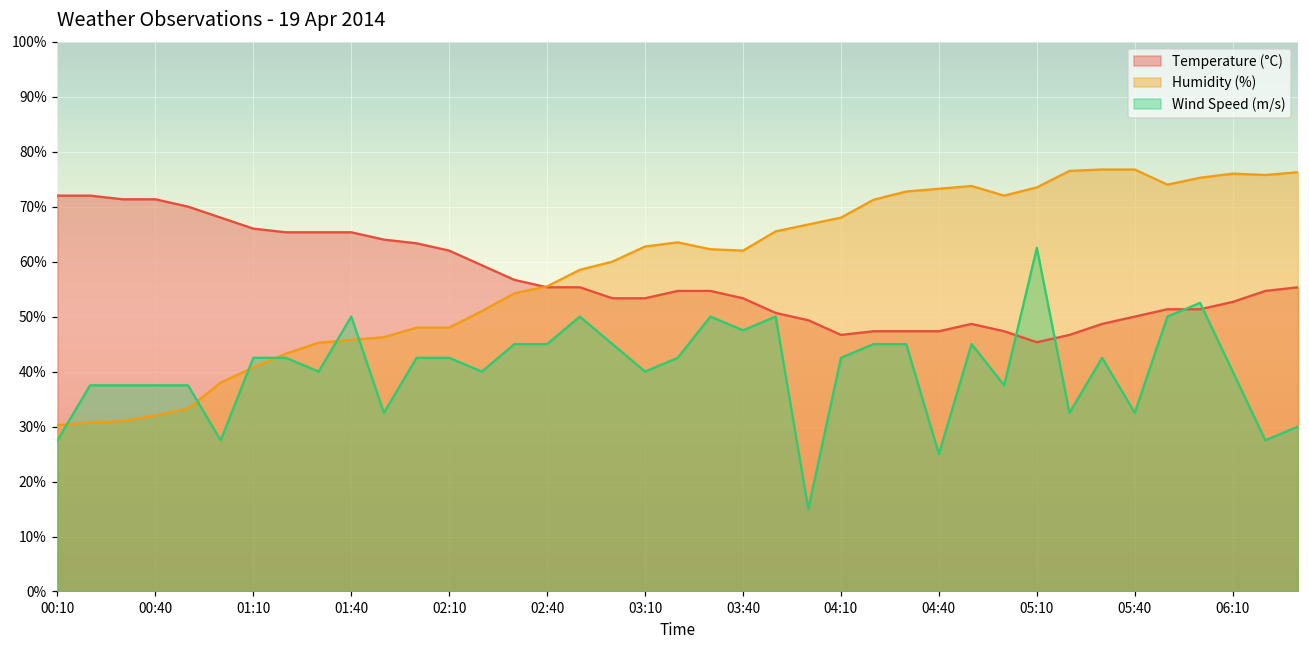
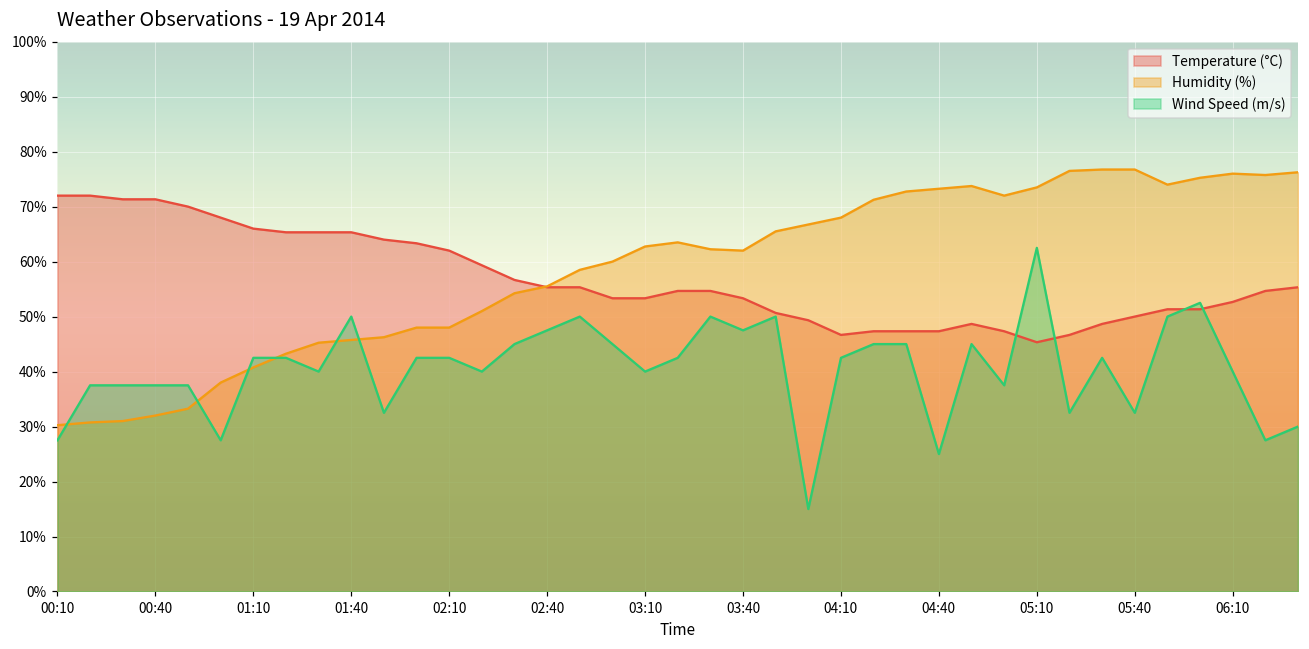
  {
    "Wind Speed (m/s)": {
      "00:10": "28%",
      "00:40": "38%",
      "01:10": "43%",
      "01:40": "50%",
      "02:10": "43%",
-     "02:40": "45%",
+     "02:40": "48%",
      "03:10": "40%",
      "03:40": "48%",
      "04:10": "43%",
      "04:40": "25%",
      "05:10": "63%",
      "05:40": "33%",
      "06:10": "40%"
    }
  }
